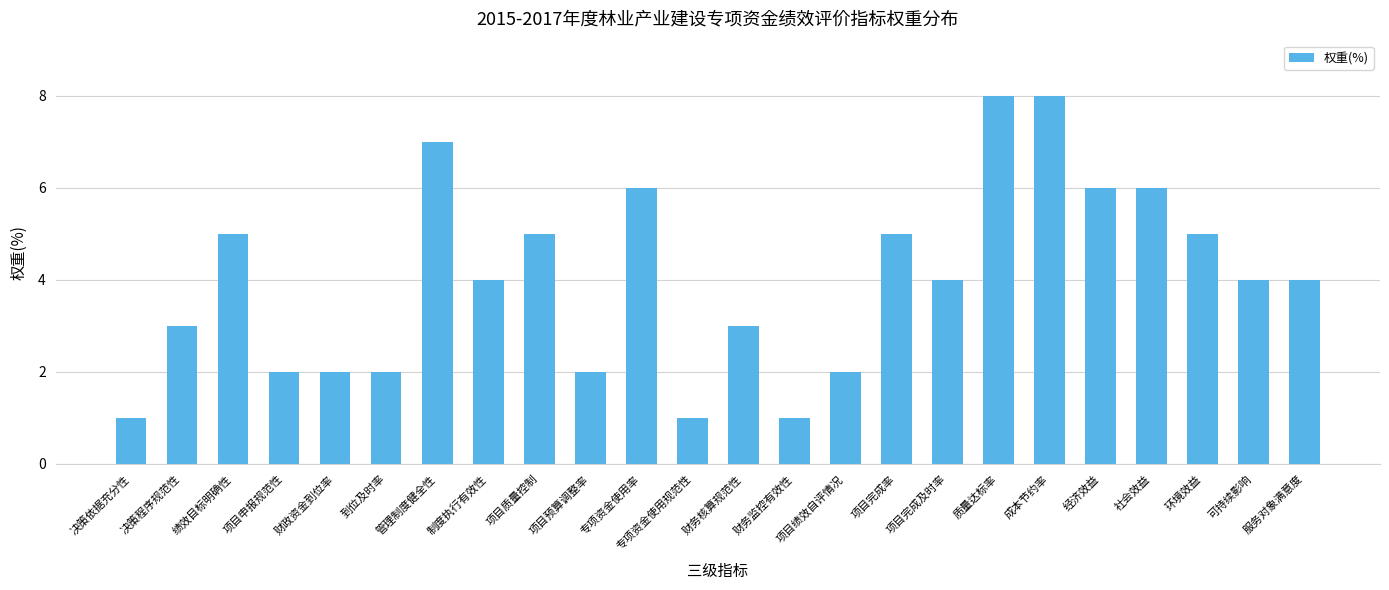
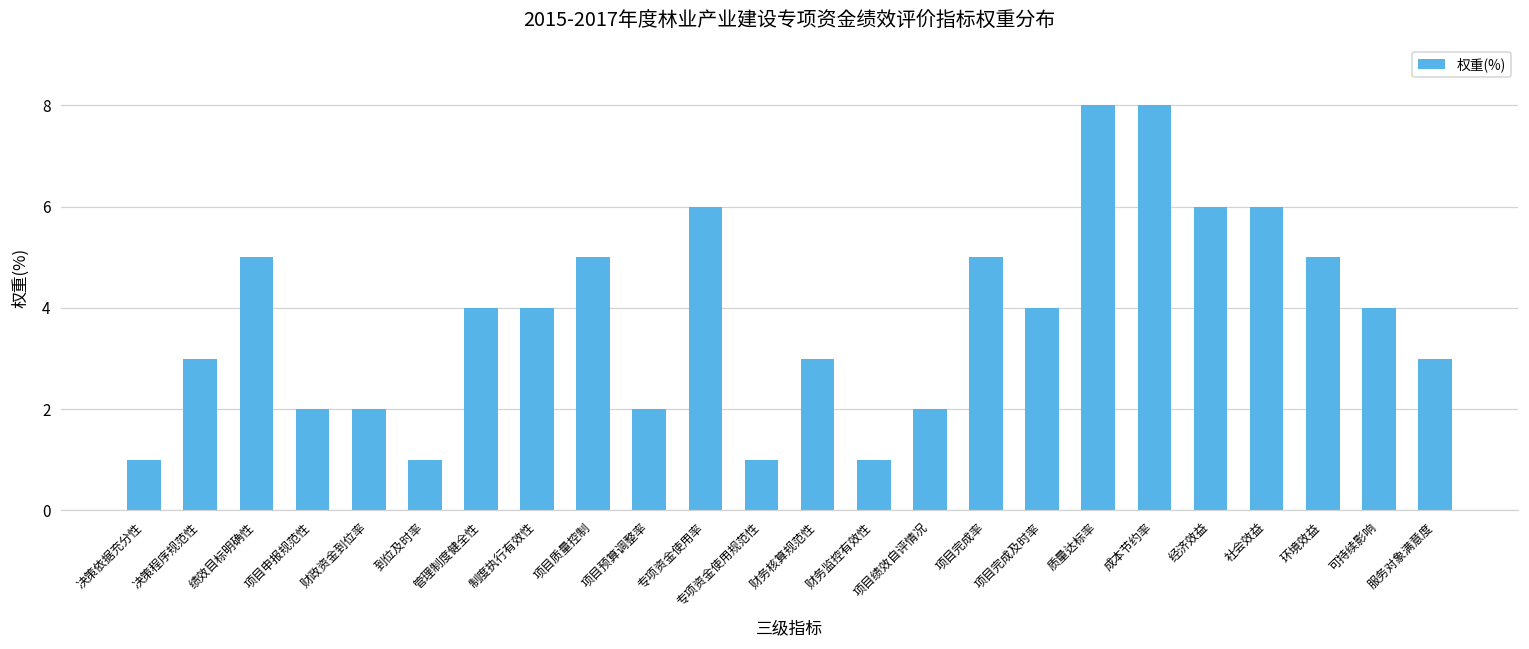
  {
    "决策依据充分性": 1,
    "决策程序规范性": 3,
    "绩效目标明确性": 5,
    "项目申报规范性": 2,
    "财政资金到位率": 2,
-   "到位及时率": 2,
-   "管理制度健全性": 7,
+   "到位及时率": 1,
+   "管理制度健全性": 4,
    "制度执行有效性": 4,
    "项目质量控制": 5,
    "项目预算调整率": 2,
    "专项资金使用率": 6,
    "专项资金使用规范性": 1,
    "财务核算规范性": 3,
    "财务监控有效性": 1,
    "项目绩效自评情况": 2,
    "项目完成率": 5,
    "项目完成及时率": 4,
    "质量达标率": 8,
    "成本节约率": 8,
    "经济效益": 6,
    "社会效益": 6,
    "环境效益": 5,
    "可持续影响": 4,
-   "服务对象满意度": 4
+   "服务对象满意度": 3
  }
